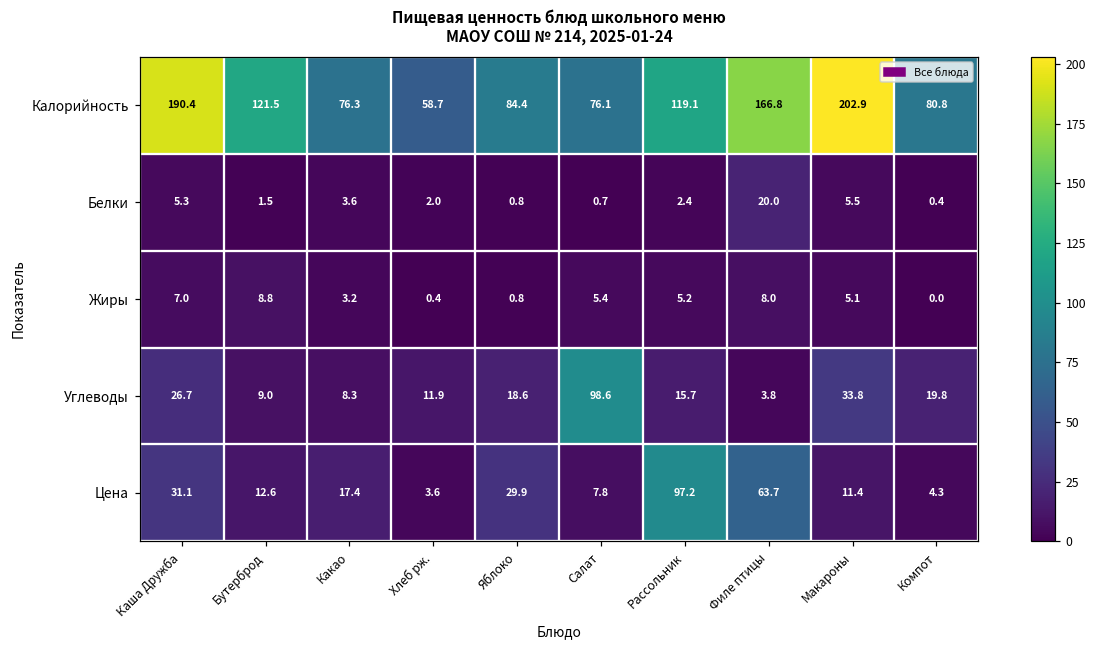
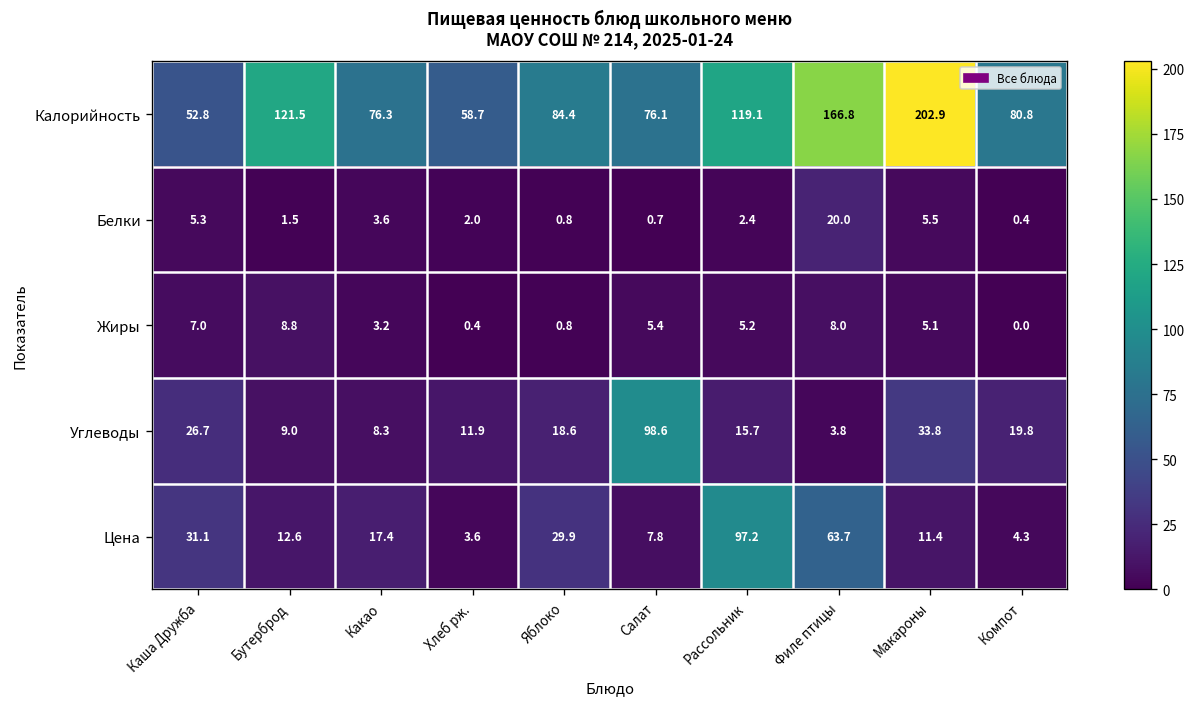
  {
    "Калорийность": {
-     "Каша Дружба": 190.4,
+     "Каша Дружба": 52.8,
      "Бутерброд": 121.5,
      "Какао": 76.3,
      "Хлеб рж.": 58.7,
      "Яблоко": 84.4,
      "Салат": 76.1,
      "Рассольник": 119.1,
      "Филе птицы": 166.8,
      "Макароны": 202.9,
      "Компот": 80.8
    },
    "Белки": {
      "Каша Дружба": 5.3,
      "Бутерброд": 1.5,
      "Какао": 3.6,
      "Хлеб рж.": 2.0,
      "Яблоко": 0.8,
      "Салат": 0.7,
      "Рассольник": 2.4,
      "Филе птицы": 20.0,
      "Макароны": 5.5,
      "Компот": 0.4
    },
    "Жиры": {
      "Каша Дружба": 7.0,
      "Бутерброд": 8.8,
      "Какао": 3.2,
      "Хлеб рж.": 0.4,
      "Яблоко": 0.8,
      "Салат": 5.4,
      "Рассольник": 5.2,
      "Филе птицы": 8.0,
      "Макароны": 5.1,
      "Компот": 0.0
    },
    "Углеводы": {
      "Каша Дружба": 26.7,
      "Бутерброд": 9.0,
      "Какао": 8.3,
      "Хлеб рж.": 11.9,
      "Яблоко": 18.6,
      "Салат": 98.6,
      "Рассольник": 15.7,
      "Филе птицы": 3.8,
      "Макароны": 33.8,
      "Компот": 19.8
    },
    "Цена": {
      "Каша Дружба": 31.1,
      "Бутерброд": 12.6,
      "Какао": 17.4,
      "Хлеб рж.": 3.6,
      "Яблоко": 29.9,
      "Салат": 7.8,
      "Рассольник": 97.2,
      "Филе птицы": 63.7,
      "Макароны": 11.4,
      "Компот": 4.3
    }
  }
